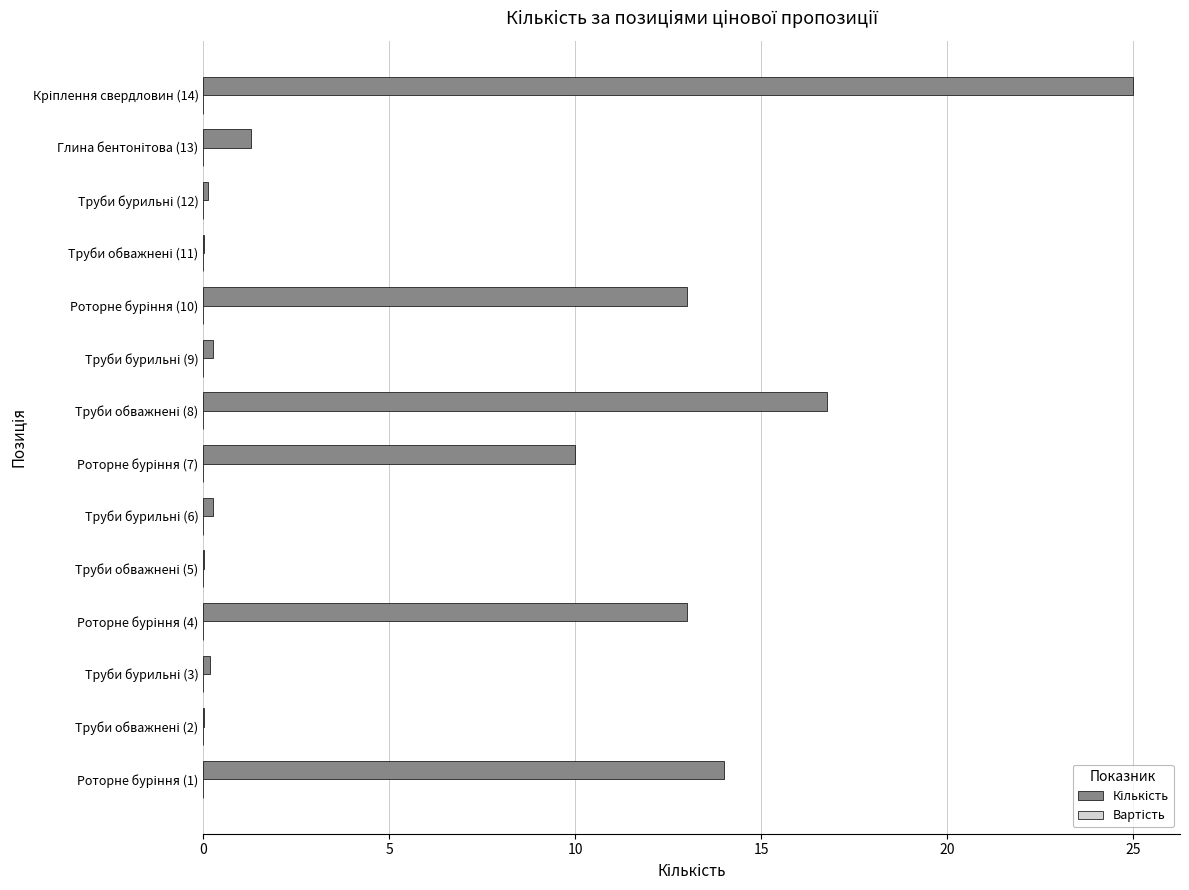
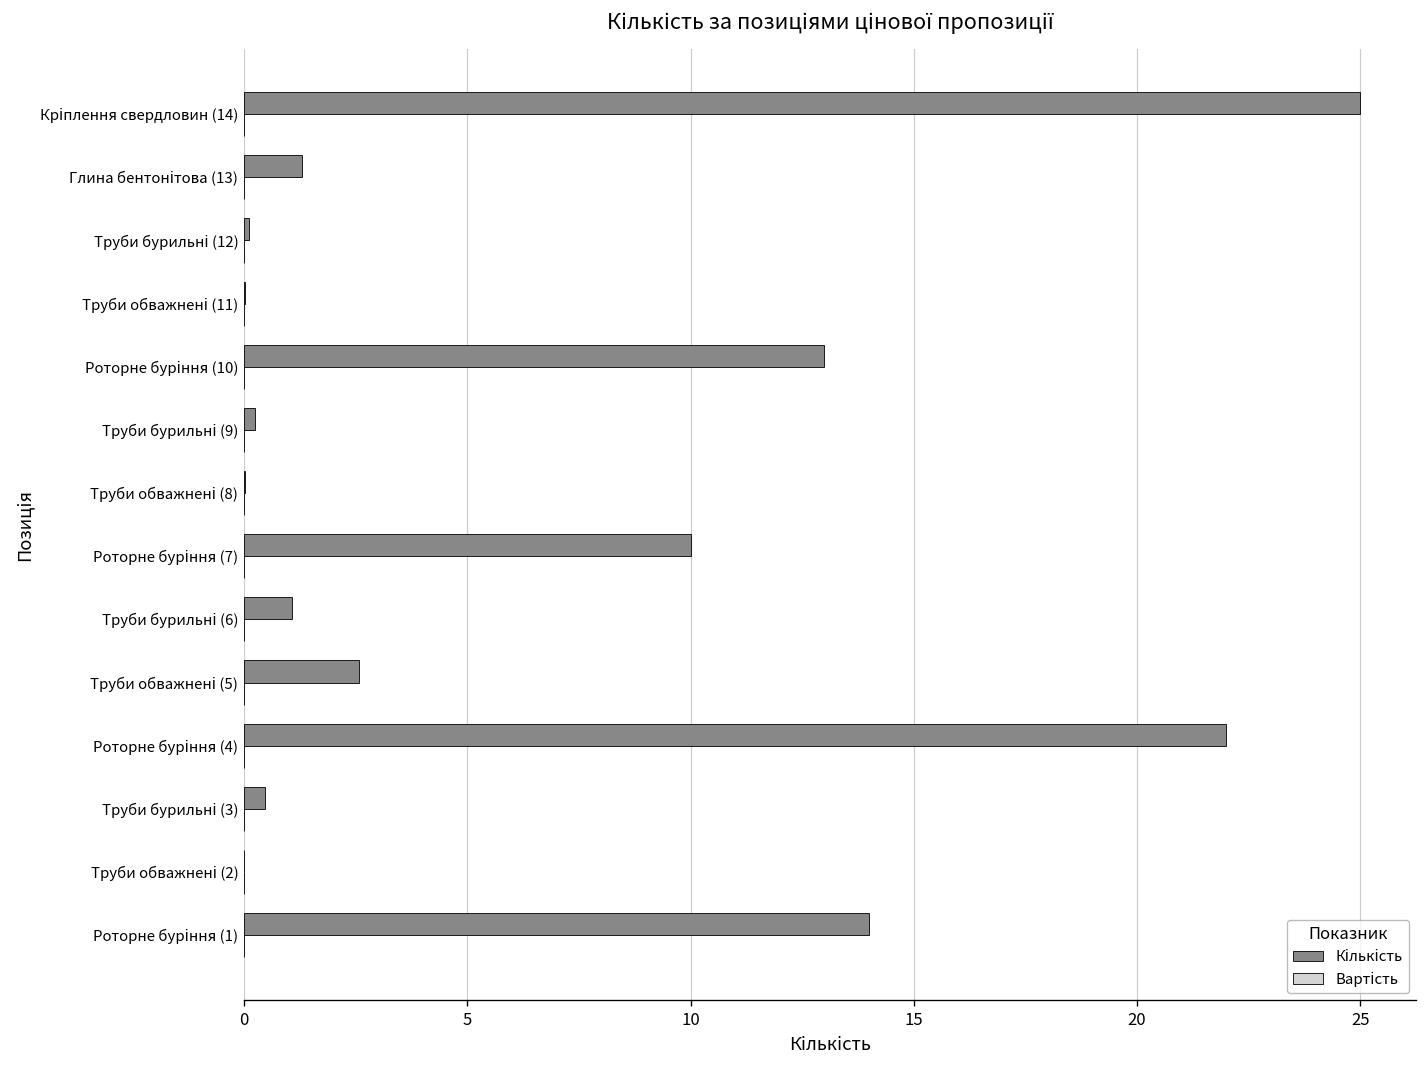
  {
    "Кількість": {
      "Кріплення свердловин (14)": 25.0,
      "Глина бентонітова (13)": 1.3,
      "Труби бурильні (12)": 0.1,
      "Роторне буріння (10)": 13.0,
      "Труби бурильні (9)": 0.3,
-     "Труби обважнені (8)": 16.8,
+     "Труби обважнені (8)": 0.0,
      "Роторне буріння (7)": 10.0,
-     "Труби бурильні (6)": 0.2,
-     "Труби обважнені (5)": 0.0,
-     "Роторне буріння (4)": 13,
-     "Труби бурильні (3)": 0.2,
+     "Труби бурильні (6)": 1.1,
+     "Труби обважнені (5)": 2.6,
+     "Роторне буріння (4)": 22,
+     "Труби бурильні (3)": 0.5,
      "Роторне буріння (1)": 14.0
    },
    "Вартість": {
      "Кріплення свердловин (14)": 0.0,
      "Глина бентонітова (13)": 0.0,
      "Труби бурильні (12)": 0.0,
      "Труби обважнені (11)": 0.0,
      "Роторне буріння (10)": 0.0,
      "Труби бурильні (9)": 0.0,
      "Труби обважнені (8)": 0.0,
      "Роторне буріння (7)": 0.0,
      "Труби бурильні (6)": 0.0,
      "Труби обважнені (5)": 0.0,
      "Роторне буріння (4)": 0.0,
      "Труби бурильні (3)": 0.0,
      "Труби обважнені (2)": 0.0,
      "Роторне буріння (1)": 0.0
    }
  }
